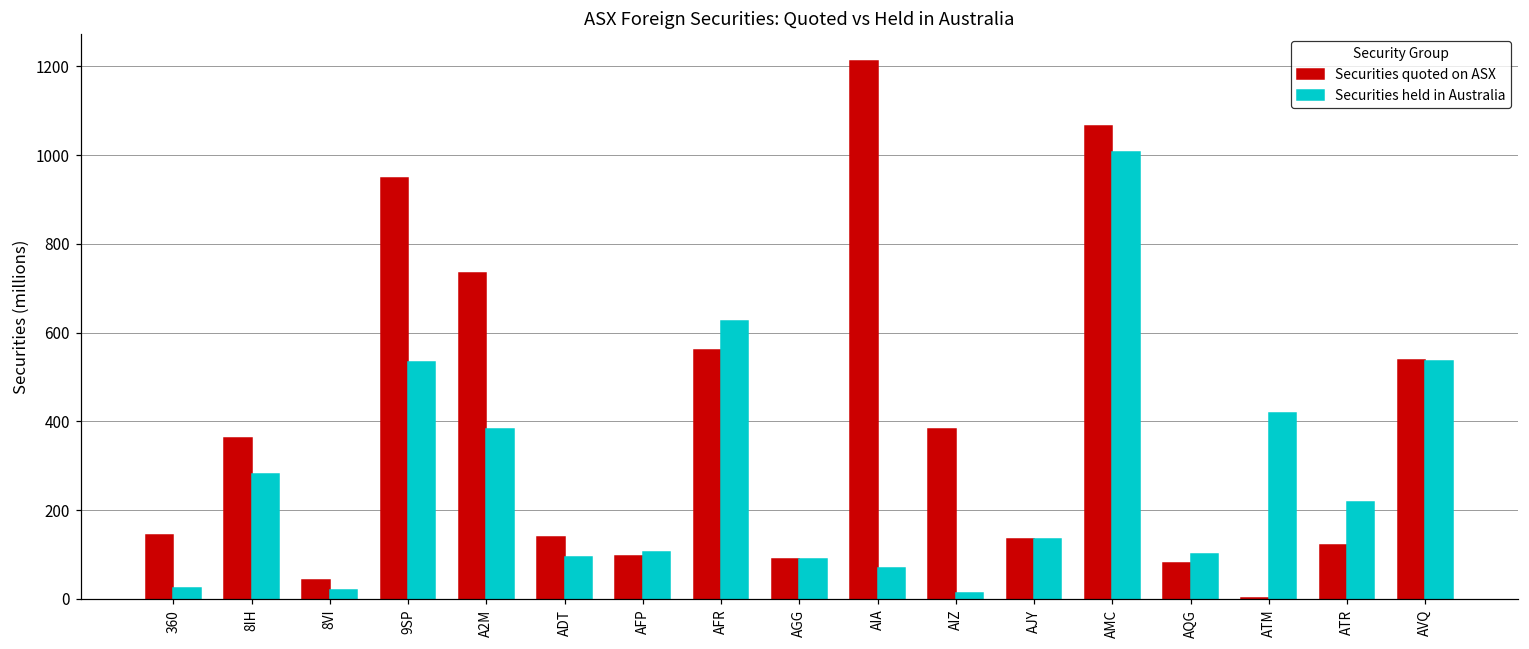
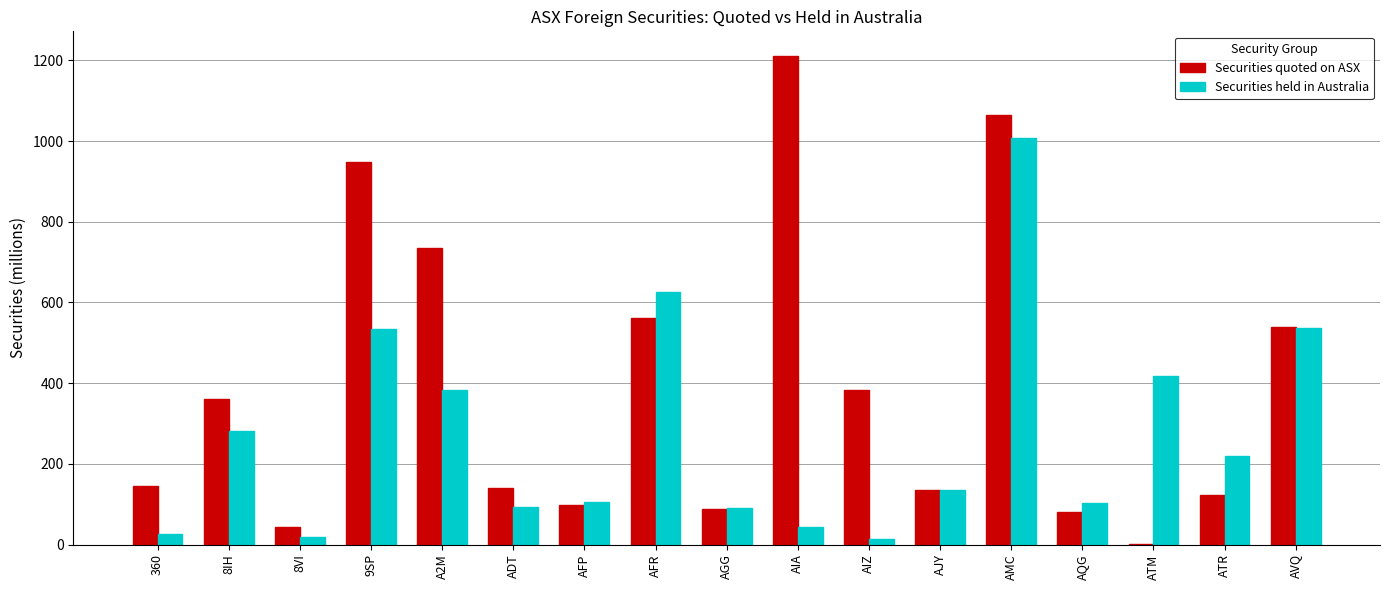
  {
    "Securities quoted on ASX": {
      "360": 150,
      "8IH": 360,
      "8VI": 40,
      "9SP": 950,
      "A2M": 740,
      "ADT": 140,
      "AFP": 100,
      "AFR": 560,
      "AGG": 90,
      "AIA": 1210,
      "AIZ": 380,
      "AJY": 140,
      "AMC": 1070,
      "AQG": 80,
      "ATR": 120,
      "AVQ": 540
    },
    "Securities held in Australia": {
      "360": 30,
      "8IH": 280,
      "8VI": 20,
      "9SP": 530,
      "A2M": 380,
      "ADT": 90,
      "AFP": 110,
      "AFR": 630,
      "AGG": 90,
-     "AIA": 70,
+     "AIA": 40,
      "AIZ": 10,
      "AJY": 140,
      "AMC": 1010,
      "AQG": 100,
      "ATM": 420,
      "ATR": 220,
      "AVQ": 540
    }
  }
